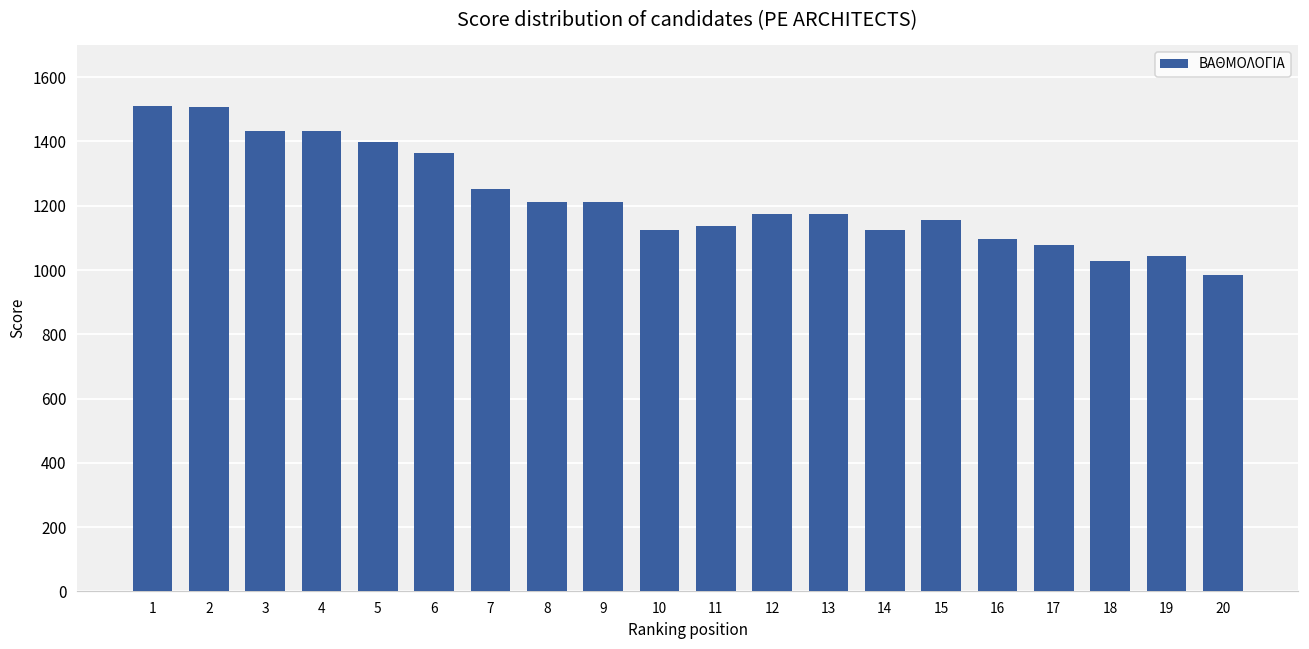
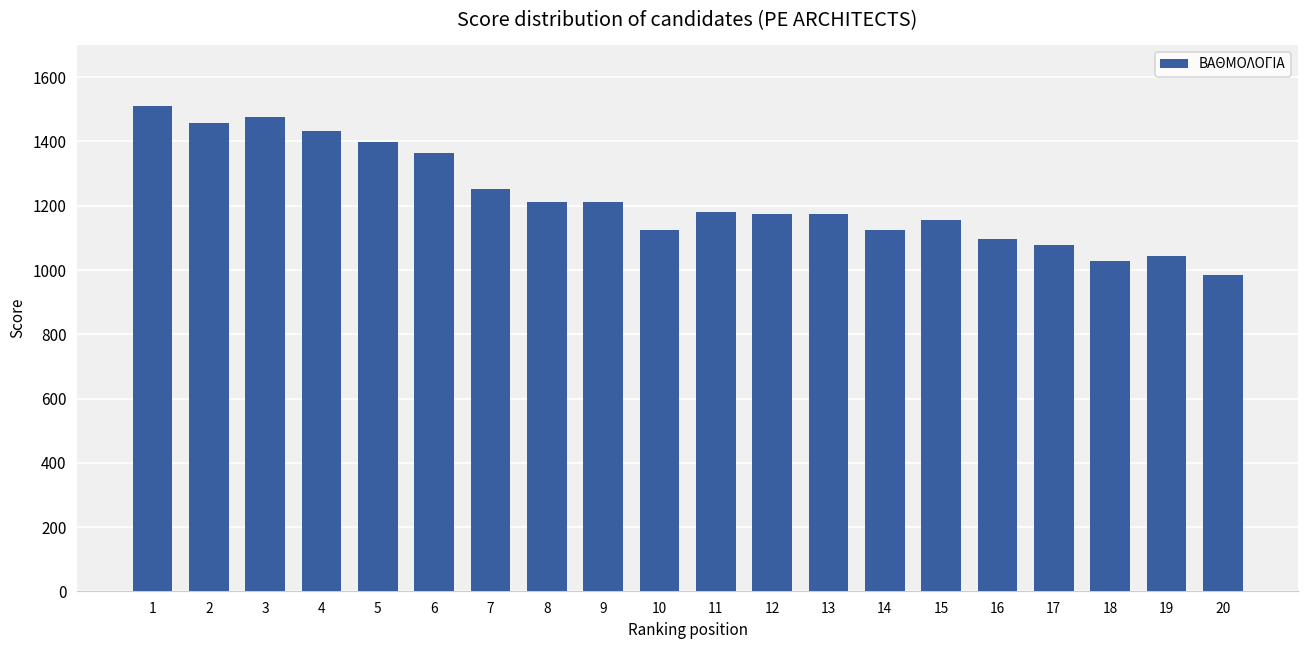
  {
    "1": 1510,
-   "2": 1510,
-   "3": 1430,
+   "2": 1460,
+   "3": 1480,
    "4": 1430,
    "5": 1400,
    "6": 1370,
    "7": 1250,
    "8": 1210,
    "9": 1210,
    "10": 1120,
-   "11": 1140,
+   "11": 1180,
    "12": 1180,
    "13": 1170,
    "14": 1130,
    "15": 1160,
    "16": 1100,
    "17": 1080,
    "18": 1030,
    "19": 1040,
    "20": 990
  }
